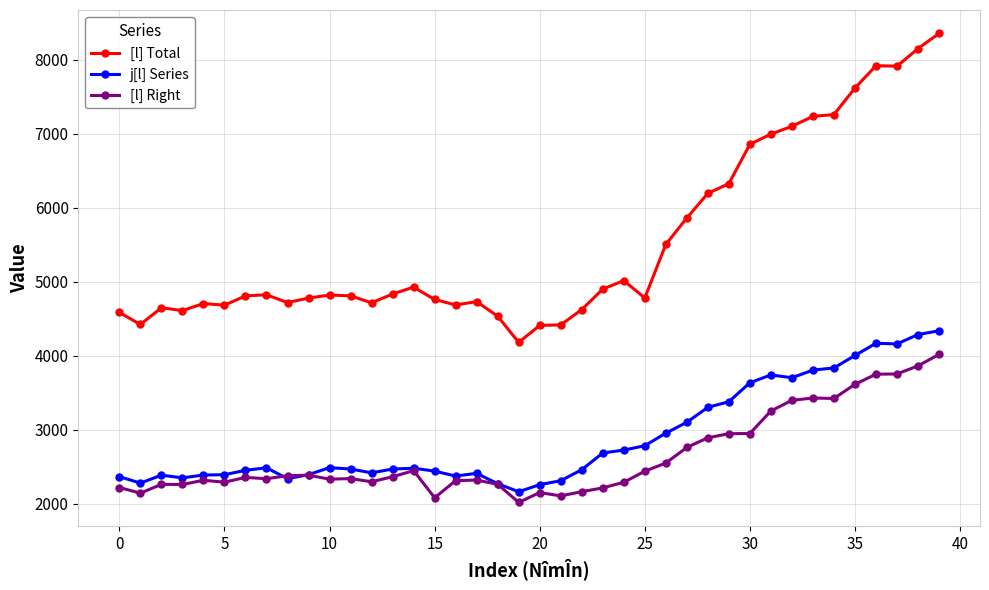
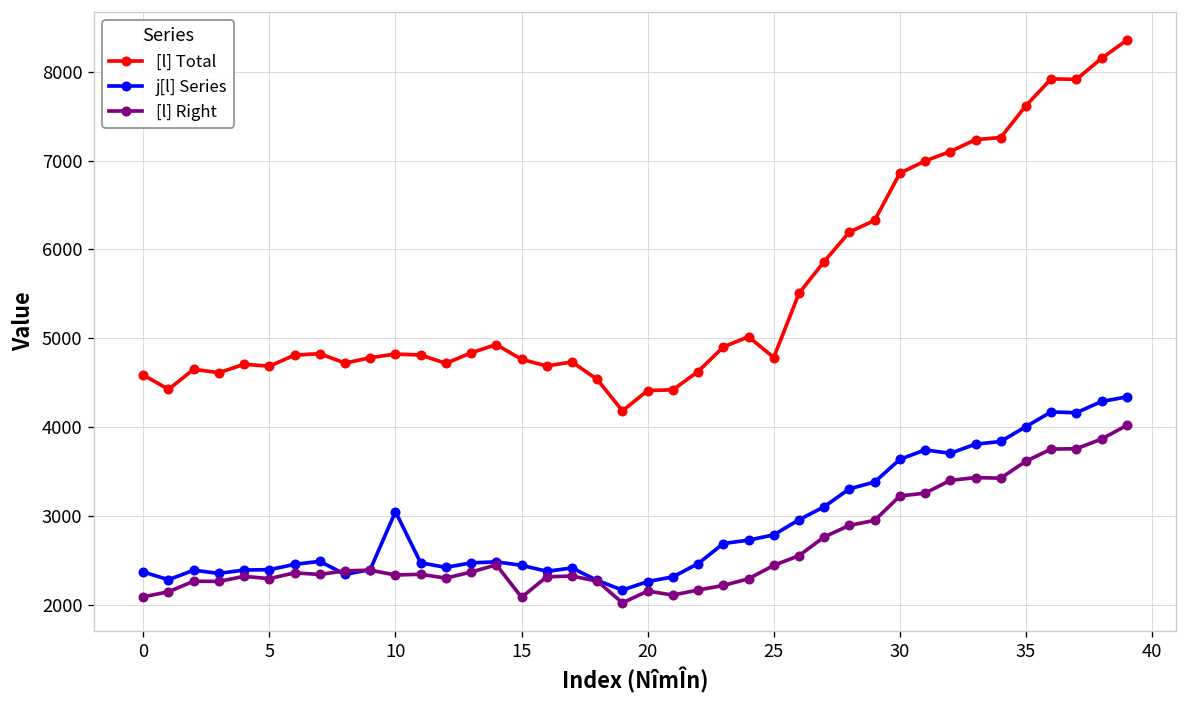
  {
    "[l] Total": {
      "0": 4600,
      "5": 4700,
      "10": 4800,
      "15": 4800,
      "20": 4400,
      "25": 4800,
      "30": 6900,
      "35": 7600
    },
    "j[l] Series": {
      "0": 2400,
      "5": 2400,
-     "10": 2500,
+     "10": 3000,
      "15": 2400,
      "20": 2300,
      "25": 2800,
      "30": 3600,
      "35": 4000
    },
    "[l] Right": {
-     "0": 2200,
+     "0": 2100,
      "5": 2300,
      "10": 2300,
      "15": 2100,
      "20": 2200,
      "25": 2400,
-     "30": 3000,
+     "30": 3200,
      "35": 3600
    }
  }
